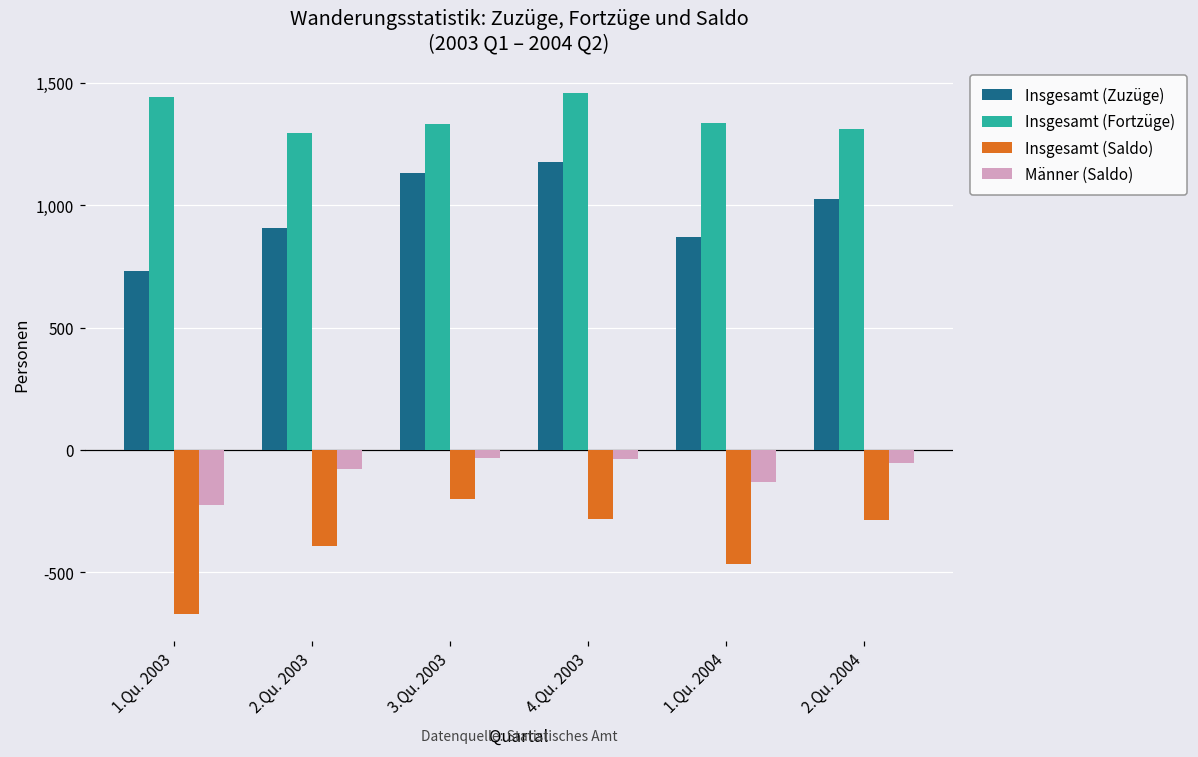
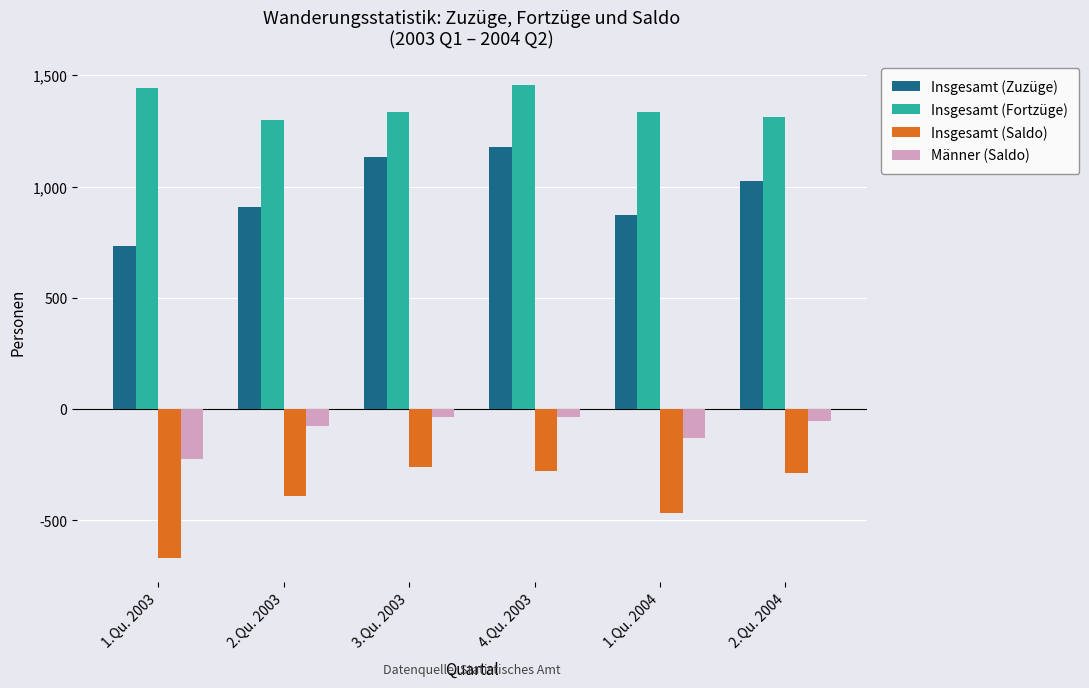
  {
    "Insgesamt (Zuzüge)": {
      "1.Qu. 2003": "730",
      "2.Qu. 2003": "910",
      "3.Qu. 2003": "1,130",
      "4.Qu. 2003": "1,180",
      "1.Qu. 2004": "870",
      "2.Qu. 2004": "1,030"
    },
    "Insgesamt (Fortzüge)": {
      "1.Qu. 2003": "1,440",
      "2.Qu. 2003": "1,300",
      "3.Qu. 2003": "1,340",
      "4.Qu. 2003": "1,460",
      "1.Qu. 2004": "1,340",
      "2.Qu. 2004": "1,310"
    },
    "Insgesamt (Saldo)": {
      "1.Qu. 2003": "-670",
      "2.Qu. 2003": "-390",
-     "3.Qu. 2003": "-200",
+     "3.Qu. 2003": "-260",
      "4.Qu. 2003": "-280",
      "1.Qu. 2004": "-470",
      "2.Qu. 2004": "-290"
    },
    "Männer (Saldo)": {
      "1.Qu. 2003": "-230",
      "2.Qu. 2003": "-80",
      "3.Qu. 2003": "-30",
      "4.Qu. 2003": "-40",
      "1.Qu. 2004": "-130",
      "2.Qu. 2004": "-50"
    }
  }
